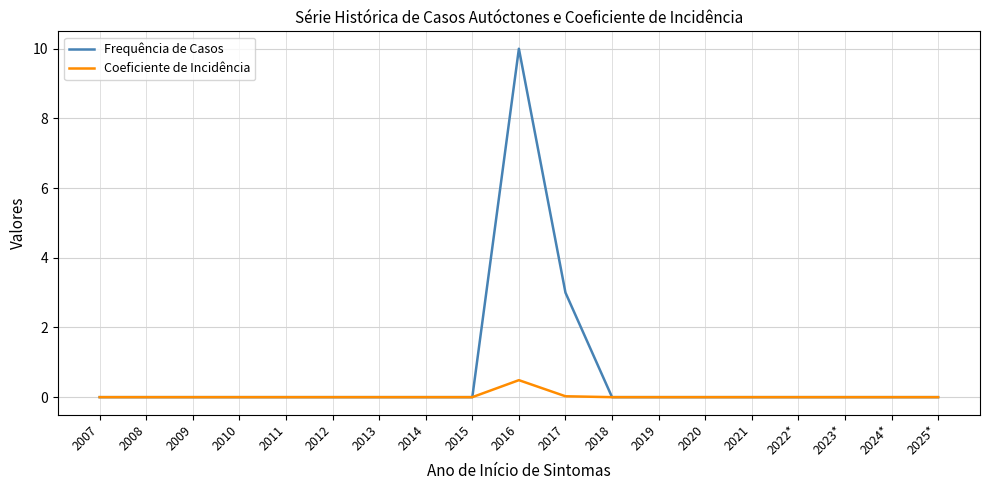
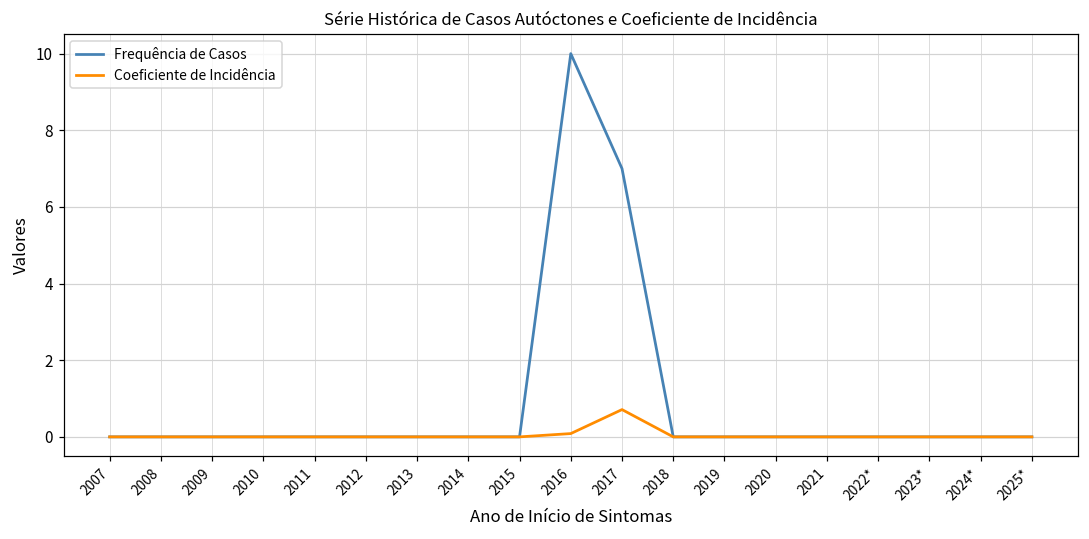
  {
    "Frequência de Casos": {
      "2016": 10,
-     "2017": 3
+     "2017": 7
    },
    "Coeficiente de Incidência": {
-     "2016": 0.5,
-     "2017": 0.0
+     "2016": 0.1,
+     "2017": 0.7
    }
  }
